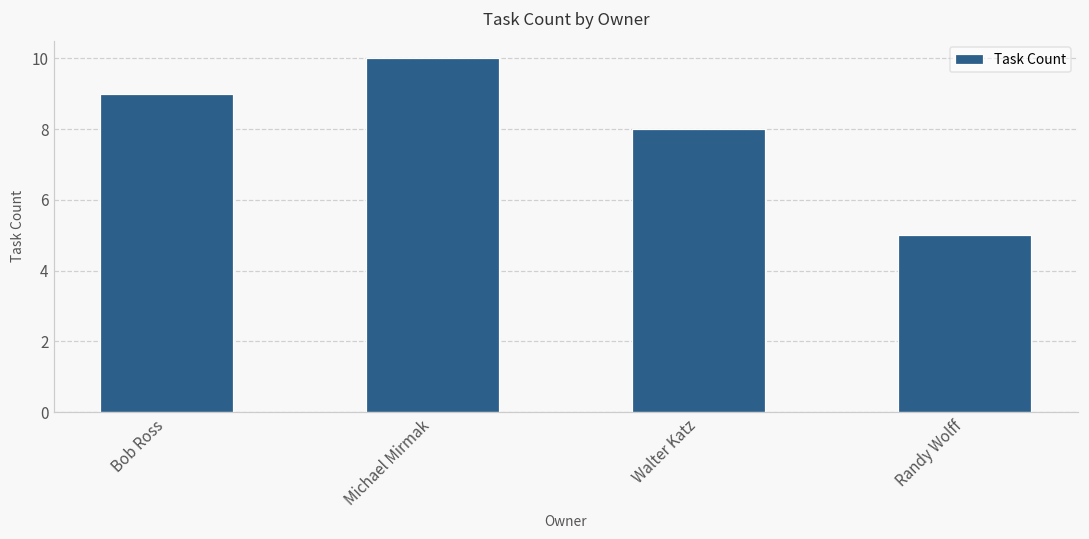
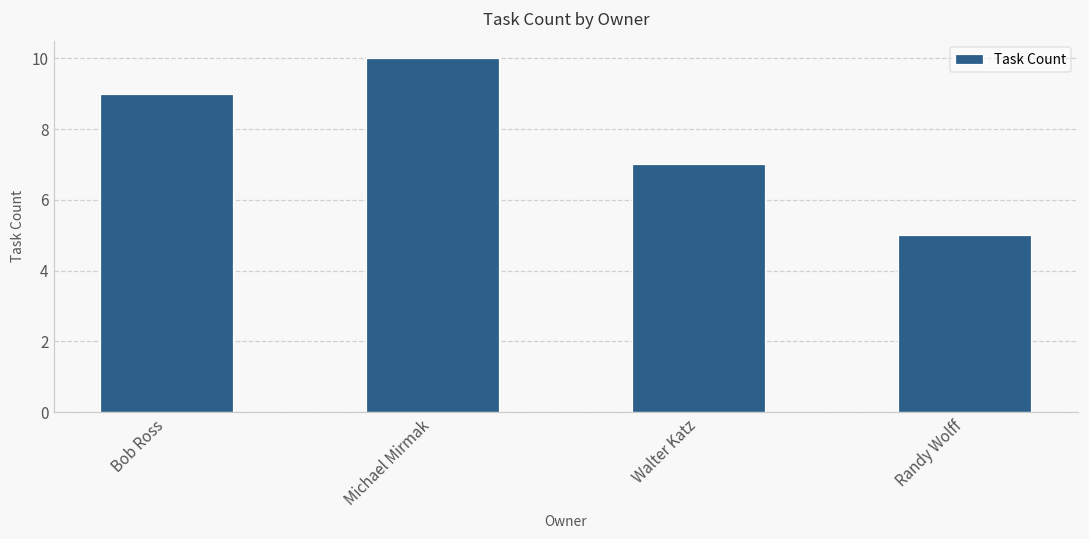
  {
    "Bob Ross": 9,
    "Michael Mirmak": 10,
-   "Walter Katz": 8,
+   "Walter Katz": 7,
    "Randy Wolff": 5
  }
